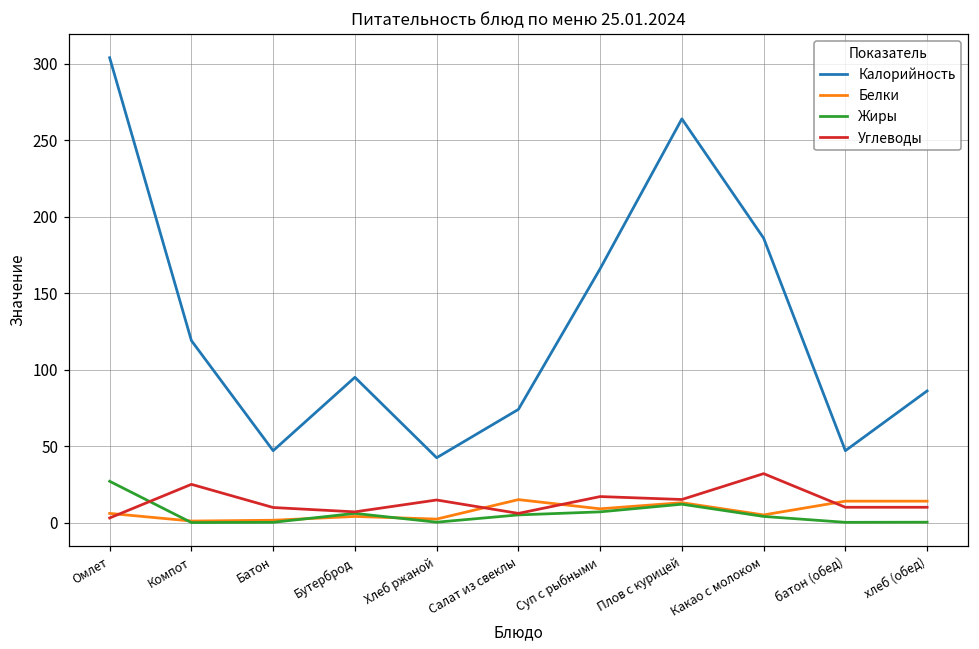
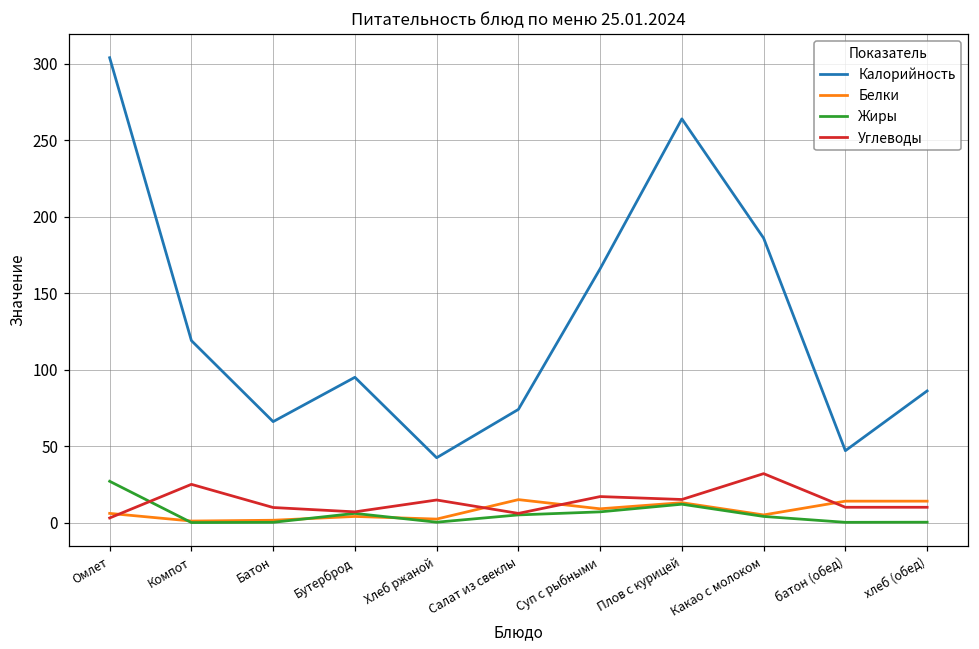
  {
    "Калорийность": {
      "Омлет": 304,
      "Компот": 119,
-     "Батон": 47,
+     "Батон": 66,
      "Бутерброд": 95,
      "Хлеб ржаной": 42,
      "Салат из свеклы": 74,
      "Суп с рыбными": 166,
      "Плов с курицей": 264,
      "Какао с молоком": 186,
      "батон (обед)": 47,
      "хлеб (обед)": 86
    },
    "Белки": {
      "Омлет": 6,
      "Бутерброд": 4,
      "Хлеб ржаной": 2,
      "Салат из свеклы": 15,
      "Суп с рыбными": 9,
      "батон (обед)": 14,
      "хлеб (обед)": 14
    },
    "Жиры": {
      "Омлет": 27,
      "Хлеб ржаной": 0,
      "Суп с рыбными": 7,
      "батон (обед)": 0,
      "хлеб (обед)": 0
    },
    "Углеводы": {
      "Омлет": 3,
      "Компот": 25,
      "Батон": 10,
      "Хлеб ржаной": 15,
      "Суп с рыбными": 17,
      "Плов с курицей": 15,
      "Какао с молоком": 32,
      "батон (обед)": 10,
      "хлеб (обед)": 10
    }
  }
